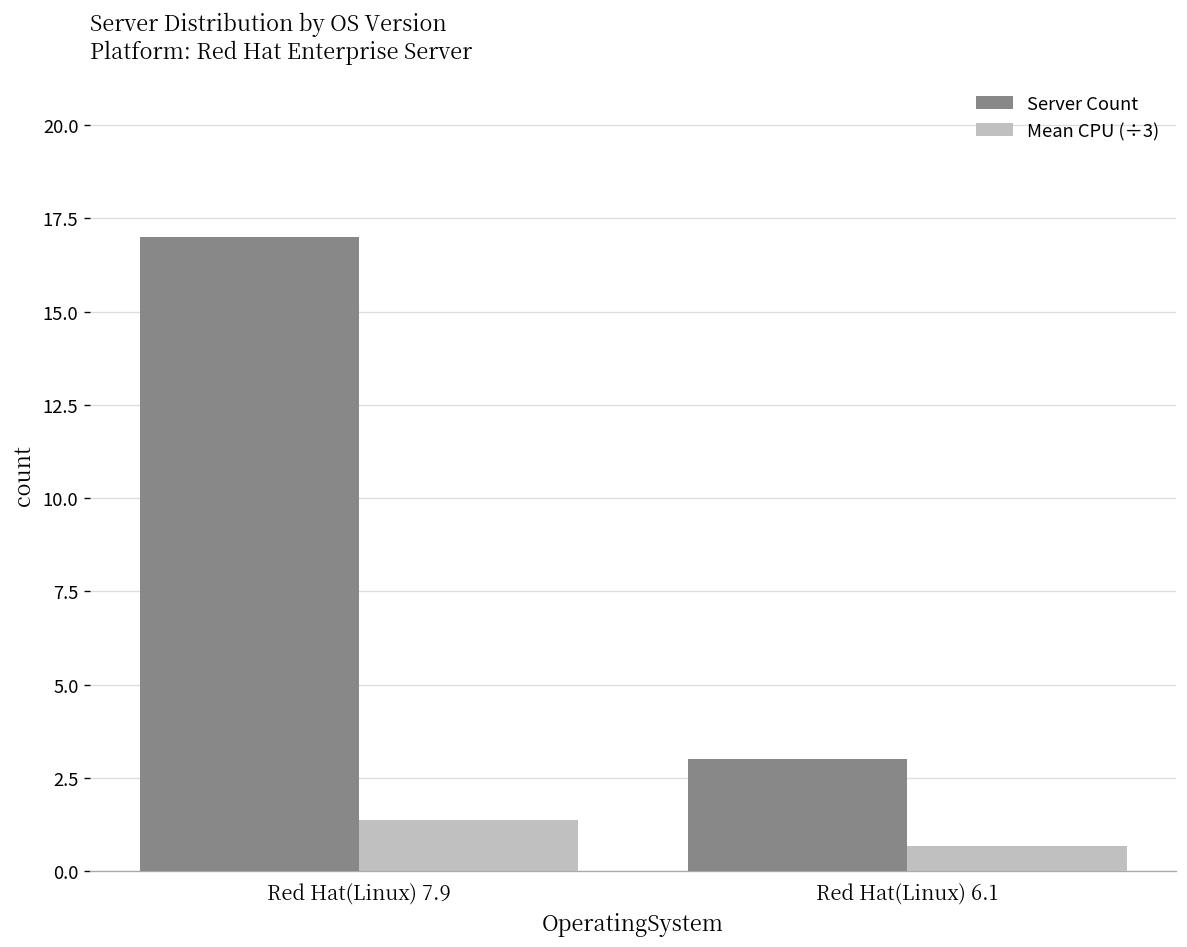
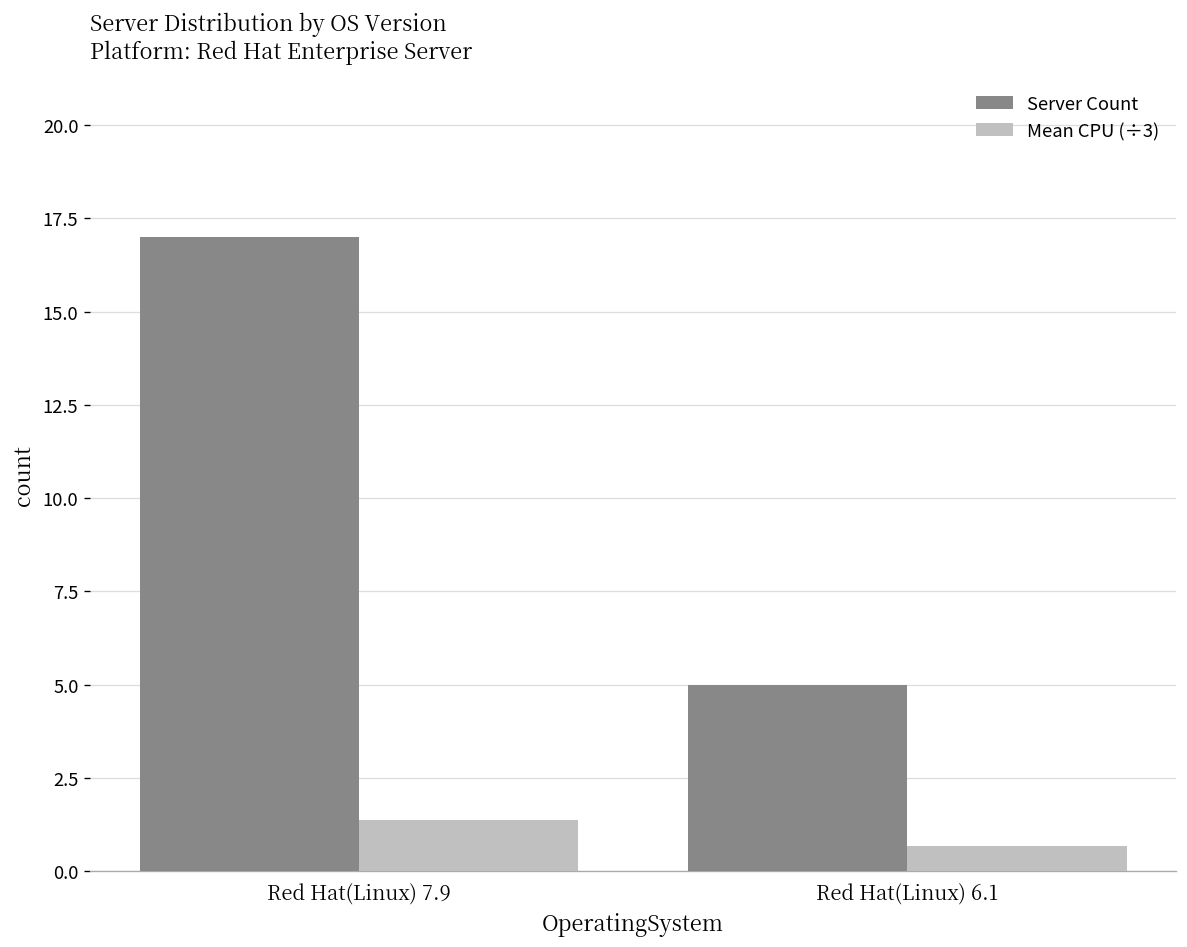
  {
    "Server Count": {
      "Red Hat(Linux) 7.9": 17,
-     "Red Hat(Linux) 6.1": 3
+     "Red Hat(Linux) 6.1": 5
    },
    "Mean CPU (÷3)": {
      "Red Hat(Linux) 7.9": 1.4,
      "Red Hat(Linux) 6.1": 0.7
    }
  }
